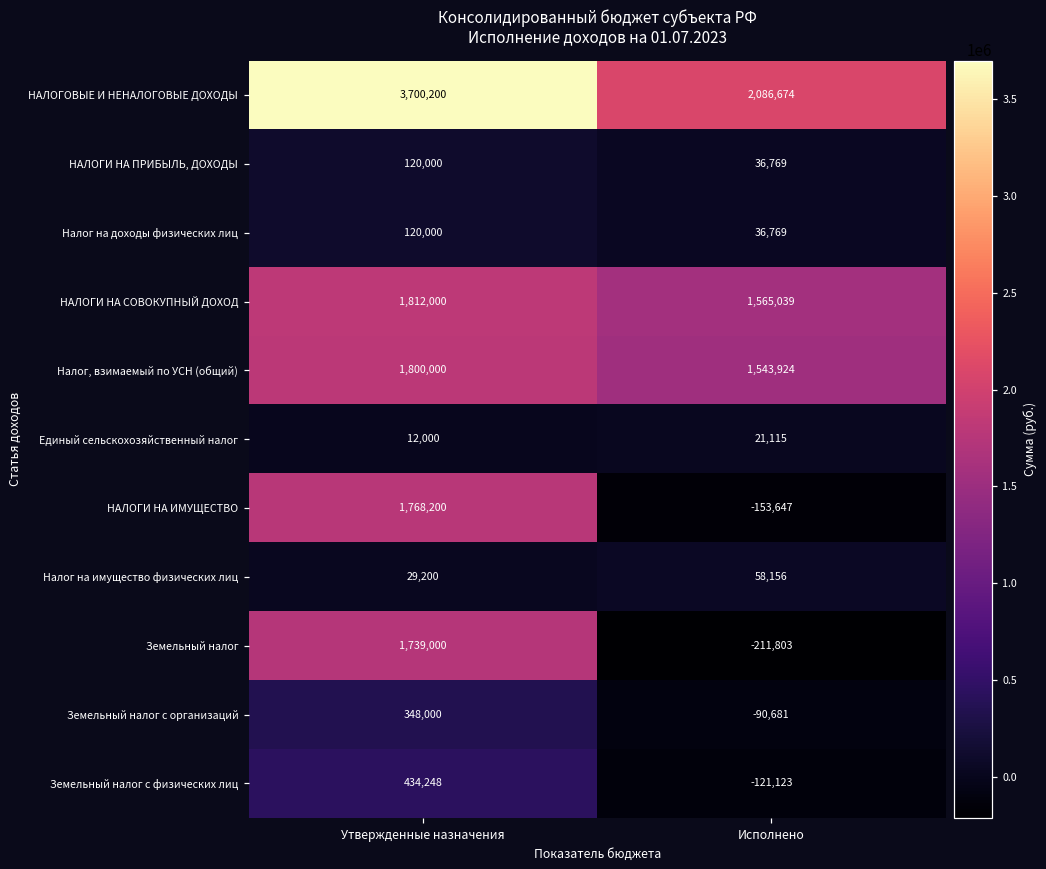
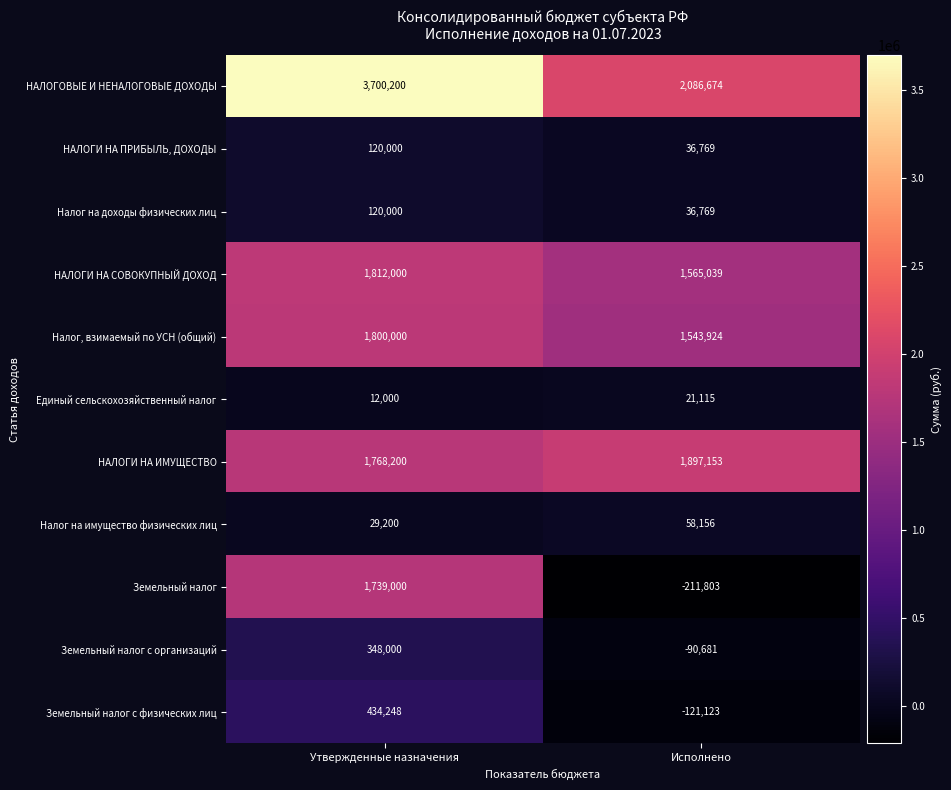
  {
    "НАЛОГОВЫЕ И НЕНАЛОГОВЫЕ ДОХОДЫ": {
      "Утвержденные назначения": "3,700,200",
      "Исполнено": "2,086,674"
    },
    "НАЛОГИ НА ПРИБЫЛЬ, ДОХОДЫ": {
      "Утвержденные назначения": "120,000",
      "Исполнено": "36,769"
    },
    "Налог на доходы физических лиц": {
      "Утвержденные назначения": "120,000",
      "Исполнено": "36,769"
    },
    "НАЛОГИ НА СОВОКУПНЫЙ ДОХОД": {
      "Утвержденные назначения": "1,812,000",
      "Исполнено": "1,565,039"
    },
    "Налог, взимаемый по УСН (общий)": {
      "Утвержденные назначения": "1,800,000",
      "Исполнено": "1,543,924"
    },
    "Единый сельскохозяйственный налог": {
      "Утвержденные назначения": "12,000",
      "Исполнено": "21,115"
    },
    "НАЛОГИ НА ИМУЩЕСТВО": {
      "Утвержденные назначения": "1,768,200",
-     "Исполнено": "-153,647"
+     "Исполнено": "1,897,153"
    },
    "Налог на имущество физических лиц": {
      "Утвержденные назначения": "29,200",
      "Исполнено": "58,156"
    },
    "Земельный налог": {
      "Утвержденные назначения": "1,739,000",
      "Исполнено": "-211,803"
    },
    "Земельный налог с организаций": {
      "Утвержденные назначения": "348,000",
      "Исполнено": "-90,681"
    },
    "Земельный налог с физических лиц": {
      "Утвержденные назначения": "434,248",
      "Исполнено": "-121,123"
    }
  }
